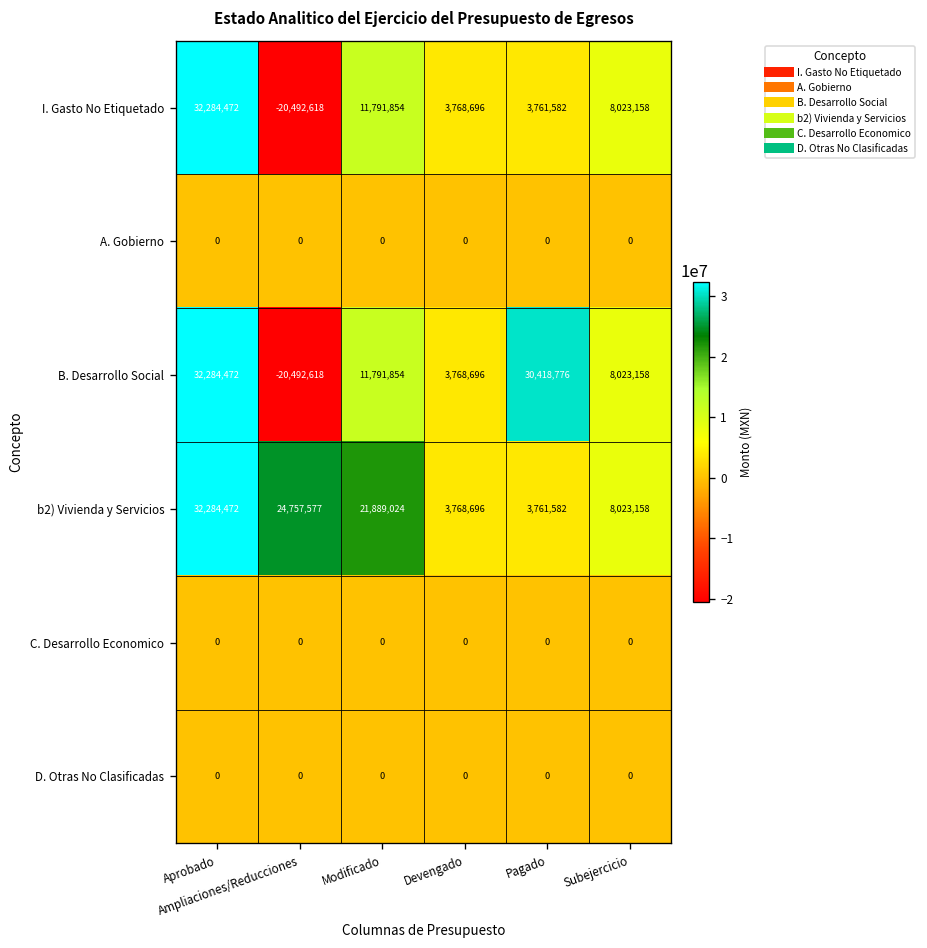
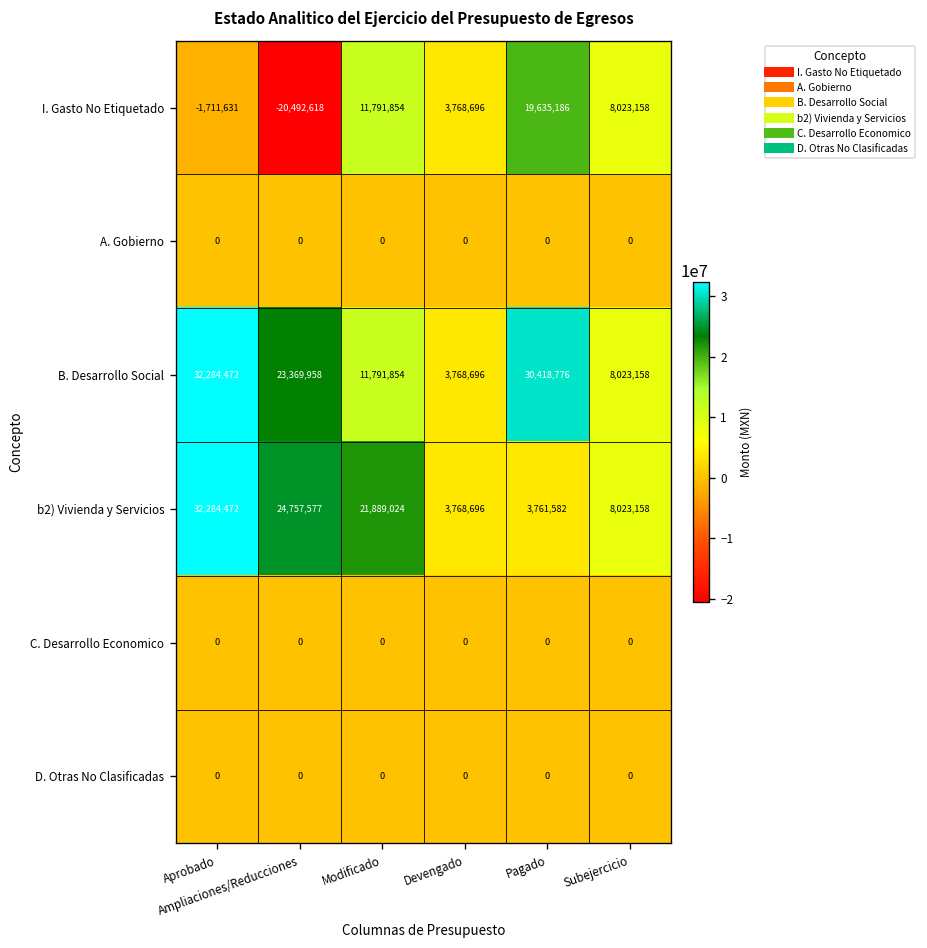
  {
    "I. Gasto No Etiquetado": {
-     "Aprobado": "32,284,472",
+     "Aprobado": "-1,711,631",
      "Ampliaciones/Reducciones": "-20,492,618",
      "Modificado": "11,791,854",
      "Devengado": "3,768,696",
-     "Pagado": "3,761,582",
+     "Pagado": "19,635,186",
      "Subejercicio": "8,023,158"
    },
    "A. Gobierno": {
      "Aprobado": "0",
      "Ampliaciones/Reducciones": "0",
      "Modificado": "0",
      "Devengado": "0",
      "Pagado": "0",
      "Subejercicio": "0"
    },
    "B. Desarrollo Social": {
      "Aprobado": "32,284,472",
-     "Ampliaciones/Reducciones": "-20,492,618",
+     "Ampliaciones/Reducciones": "23,369,958",
      "Modificado": "11,791,854",
      "Devengado": "3,768,696",
      "Pagado": "30,418,776",
      "Subejercicio": "8,023,158"
    },
    "b2) Vivienda y Servicios": {
      "Aprobado": "32,284,472",
      "Ampliaciones/Reducciones": "24,757,577",
      "Modificado": "21,889,024",
      "Devengado": "3,768,696",
      "Pagado": "3,761,582",
      "Subejercicio": "8,023,158"
    },
    "C. Desarrollo Economico": {
      "Aprobado": "0",
      "Ampliaciones/Reducciones": "0",
      "Modificado": "0",
      "Devengado": "0",
      "Pagado": "0",
      "Subejercicio": "0"
    },
    "D. Otras No Clasificadas": {
      "Aprobado": "0",
      "Ampliaciones/Reducciones": "0",
      "Modificado": "0",
      "Devengado": "0",
      "Pagado": "0",
      "Subejercicio": "0"
    }
  }
